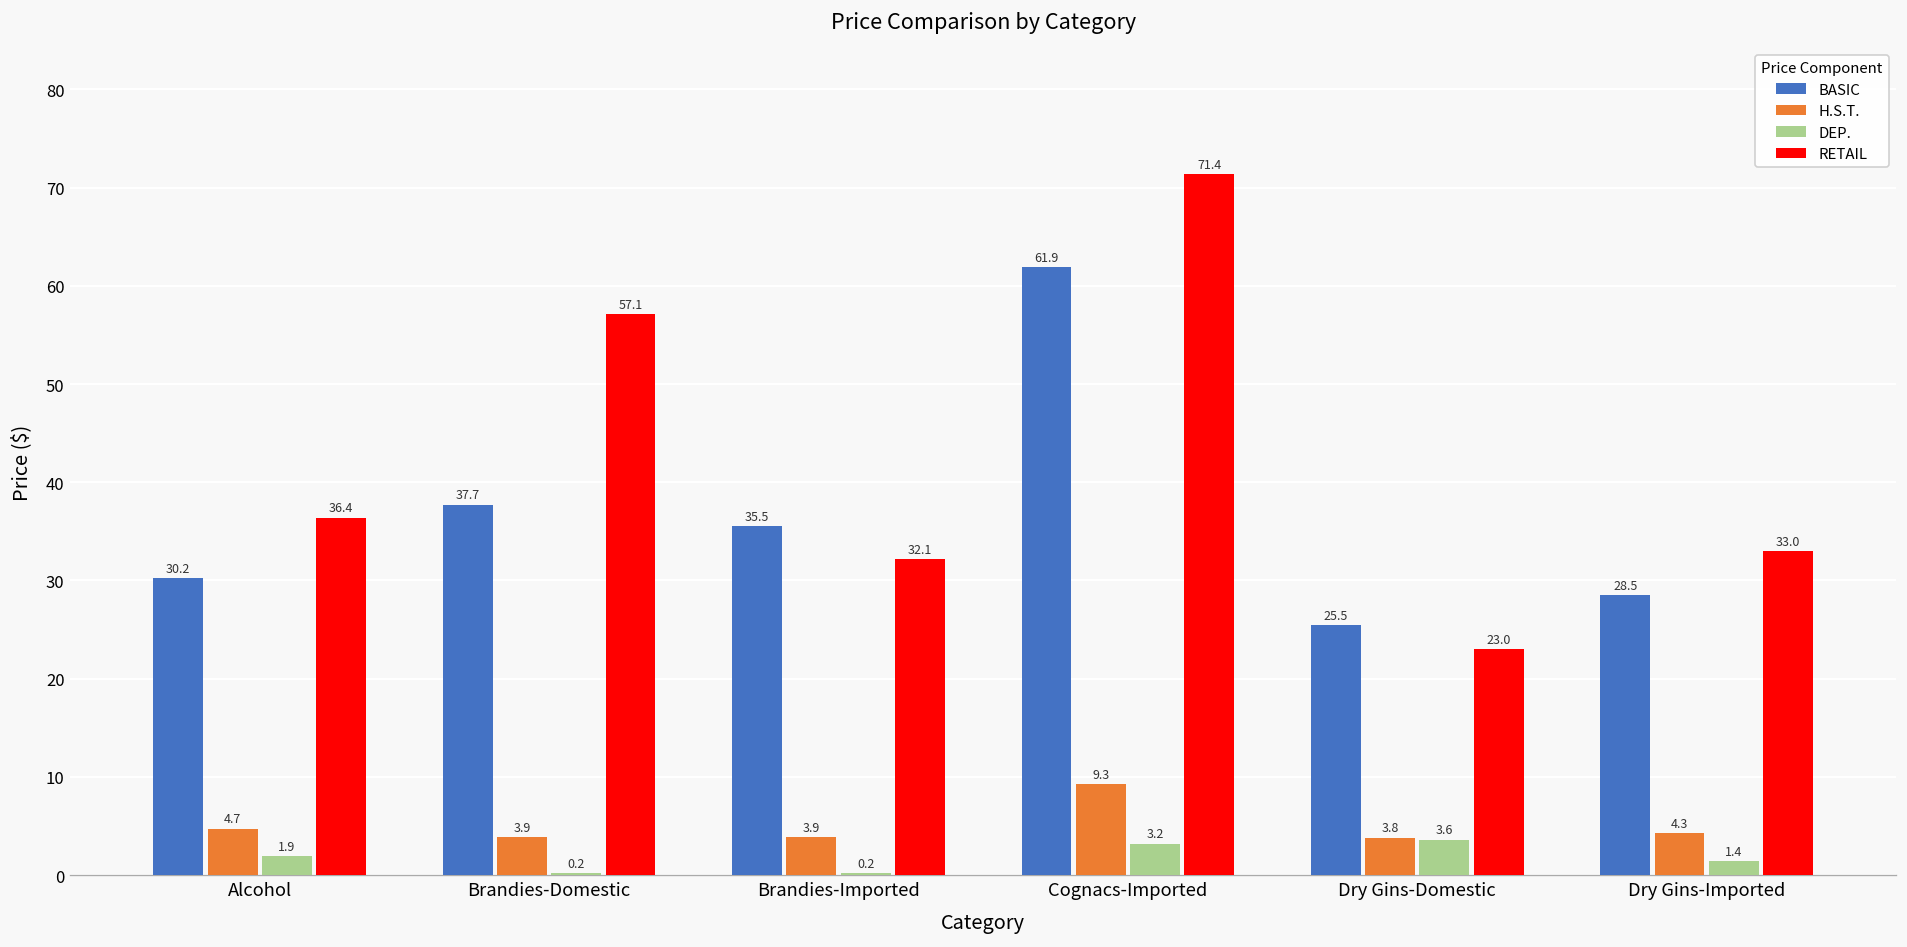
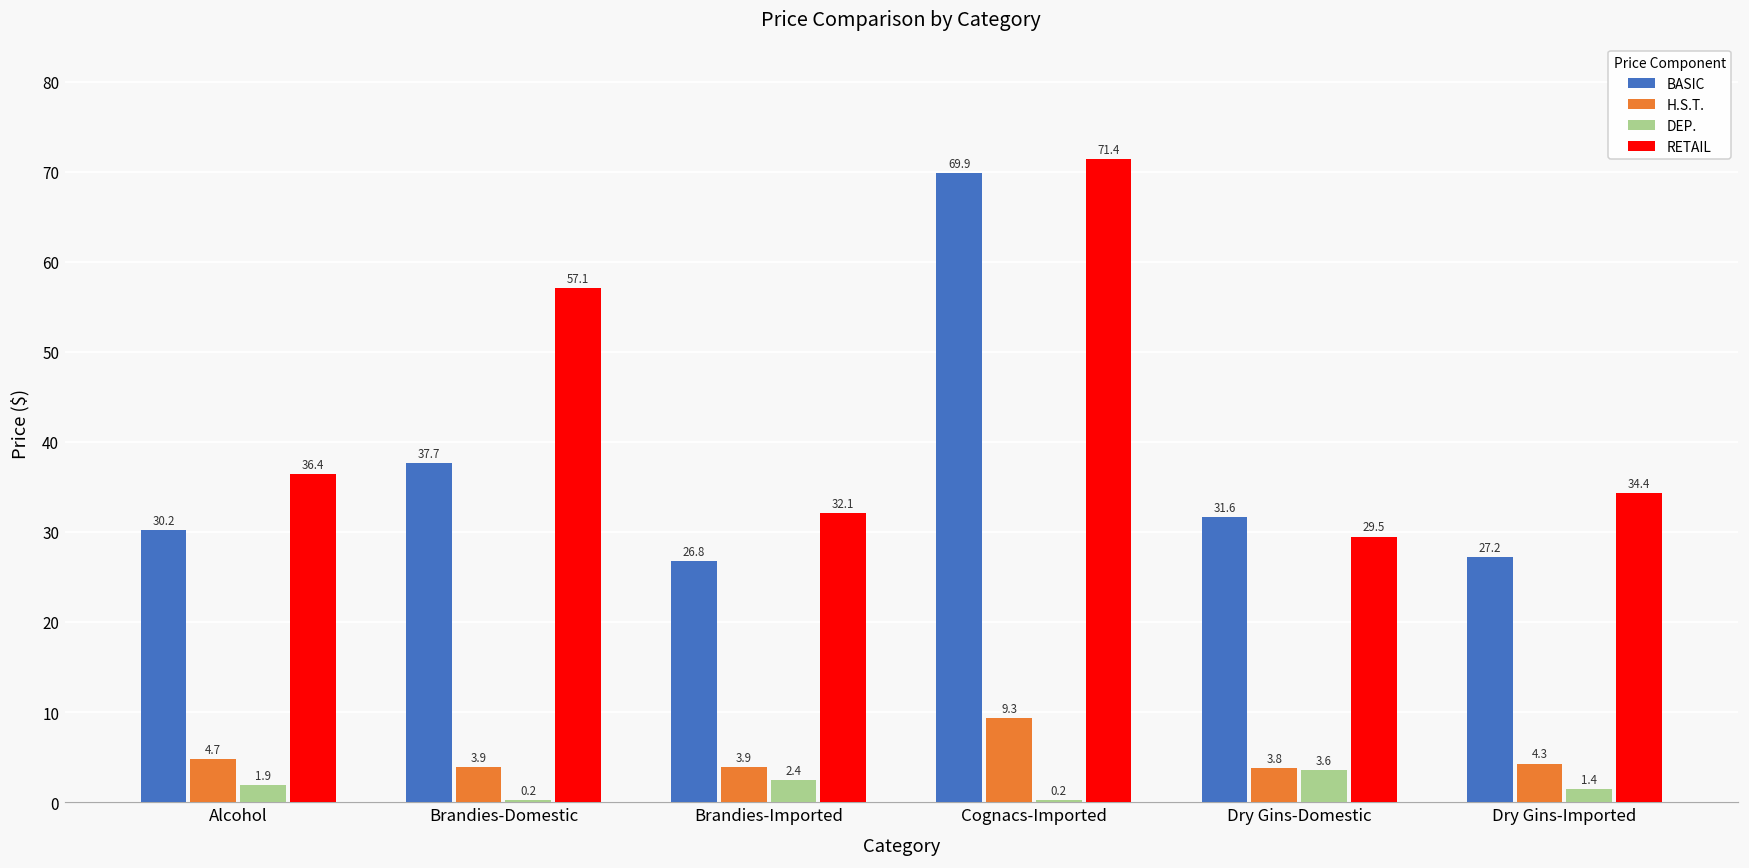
  {
    "BASIC": {
      "Alcohol": 30.2,
      "Brandies-Domestic": 37.7,
-     "Brandies-Imported": 35.5,
-     "Cognacs-Imported": 61.9,
-     "Dry Gins-Domestic": 25.5,
-     "Dry Gins-Imported": 28.5
+     "Brandies-Imported": 26.8,
+     "Cognacs-Imported": 69.9,
+     "Dry Gins-Domestic": 31.6,
+     "Dry Gins-Imported": 27.2
    },
    "H.S.T.": {
      "Alcohol": 4.7,
      "Brandies-Domestic": 3.9,
      "Brandies-Imported": 3.9,
      "Cognacs-Imported": 9.3,
      "Dry Gins-Domestic": 3.8,
      "Dry Gins-Imported": 4.3
    },
    "DEP.": {
      "Alcohol": 1.9,
      "Brandies-Domestic": 0.2,
-     "Brandies-Imported": 0.2,
-     "Cognacs-Imported": 3.2,
+     "Brandies-Imported": 2.4,
+     "Cognacs-Imported": 0.2,
      "Dry Gins-Domestic": 3.6,
      "Dry Gins-Imported": 1.4
    },
    "RETAIL": {
      "Alcohol": 36.4,
      "Brandies-Domestic": 57.1,
      "Brandies-Imported": 32.1,
      "Cognacs-Imported": 71.4,
-     "Dry Gins-Domestic": 23.0,
-     "Dry Gins-Imported": 33.0
+     "Dry Gins-Domestic": 29.5,
+     "Dry Gins-Imported": 34.4
    }
  }
